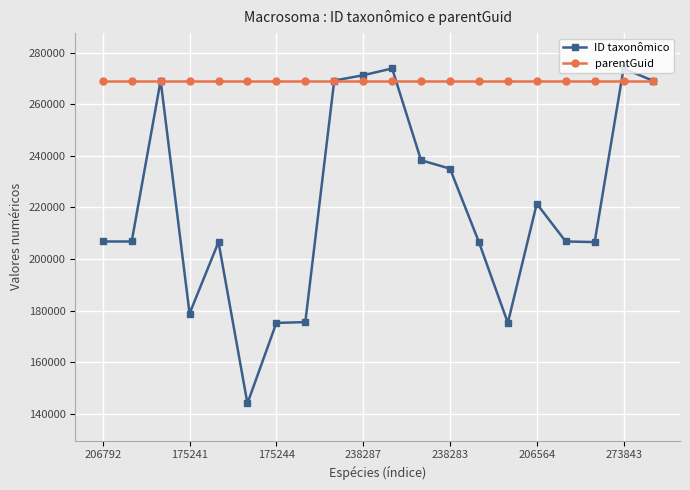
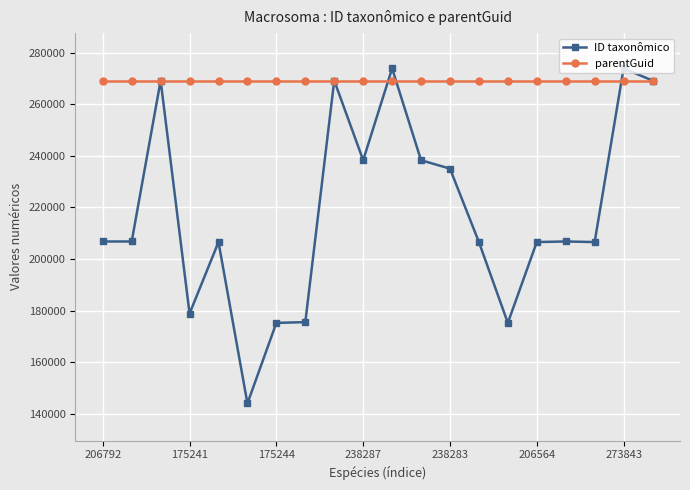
  {
    "ID taxonômico": {
      "206792": 207000,
      "175241": 179000,
      "175244": 175000,
-     "238287": 271000,
+     "238287": 238000,
      "238283": 235000,
-     "206564": 221000
+     "206564": 207000
    },
    "parentGuid": {
      "206792": 269000,
      "175241": 269000,
      "175244": 269000,
      "238287": 269000,
      "238283": 269000,
      "206564": 269000,
      "273843": 269000
    }
  }
